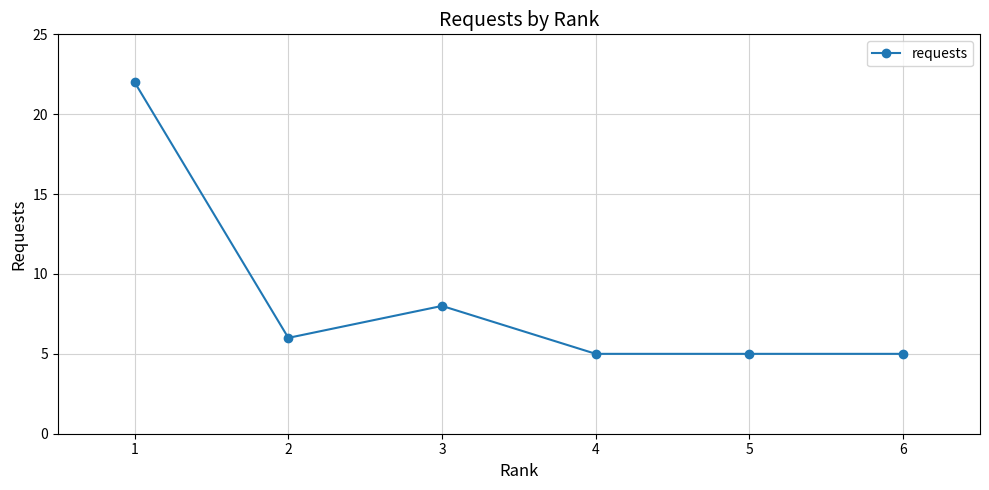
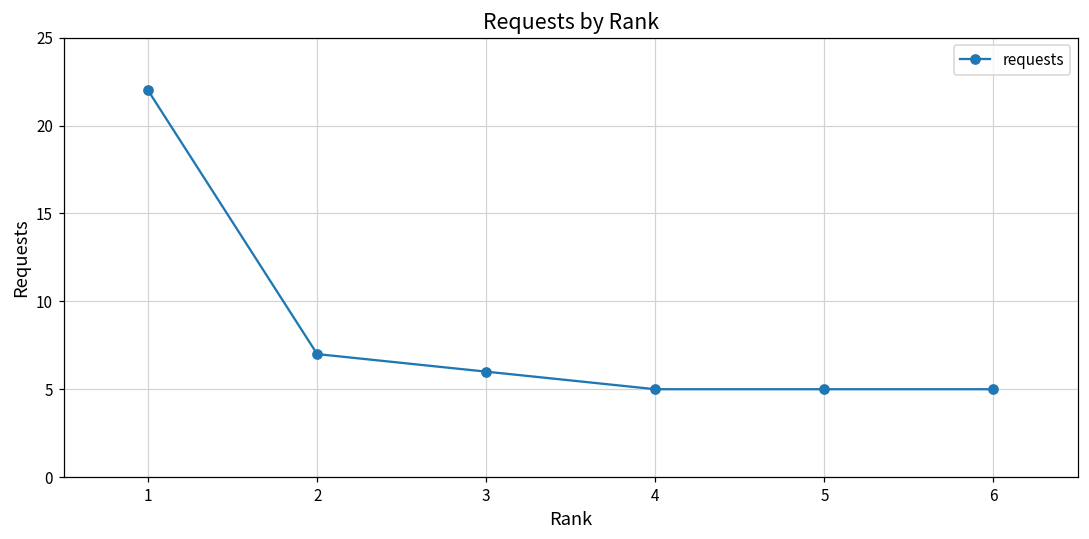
  {
    "1": 22,
-   "2": 6,
-   "3": 8,
+   "2": 7,
+   "3": 6,
    "4": 5,
    "5": 5,
    "6": 5
  }
